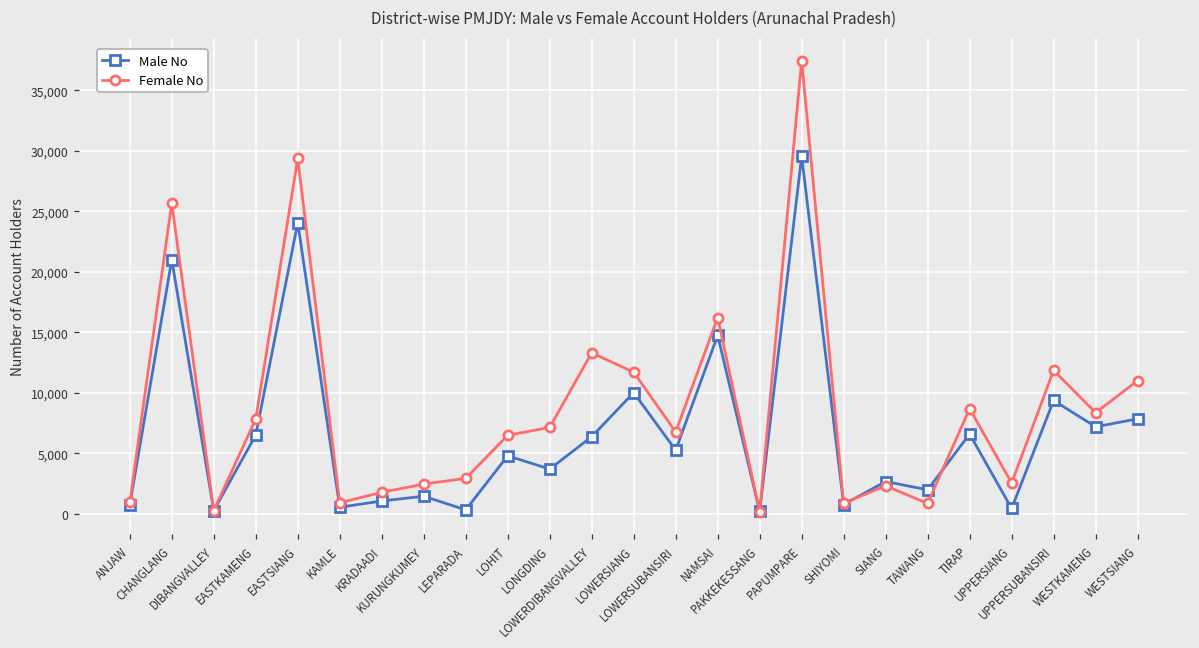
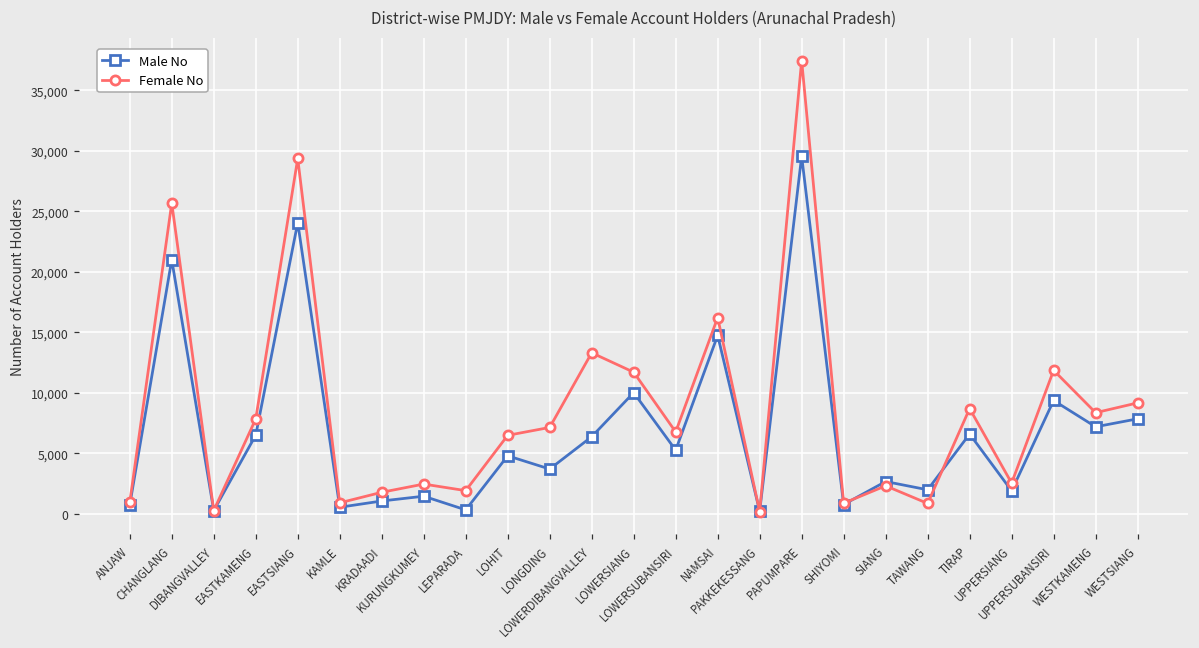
  {
    "Male No": {
      "CHANGLANG": "21,000",
      "EASTKAMENG": "6,500",
      "EASTSIANG": "24,100",
      "KAMLE": "500",
      "KRADAADI": "1,000",
      "KURUNGKUMEY": "1,400",
      "LEPARADA": "300",
      "LOHIT": "4,800",
      "LONGDING": "3,700",
      "LOWERDIBANGVALLEY": "6,400",
      "LOWERSIANG": "10,000",
      "LOWERSUBANSIRI": "5,300",
      "NAMSAI": "14,700",
      "PAPUMPARE": "29,600",
      "SIANG": "2,700",
      "TAWANG": "2,000",
      "TIRAP": "6,600",
-     "UPPERSIANG": "400",
+     "UPPERSIANG": "1,900",
      "UPPERSUBANSIRI": "9,400",
      "WESTKAMENG": "7,200",
      "WESTSIANG": "7,800"
    },
    "Female No": {
      "CHANGLANG": "25,700",
      "EASTKAMENG": "7,800",
      "EASTSIANG": "29,400",
      "KAMLE": "900",
      "KRADAADI": "1,800",
      "KURUNGKUMEY": "2,400",
-     "LEPARADA": "2,900",
+     "LEPARADA": "1,900",
      "LOHIT": "6,500",
      "LONGDING": "7,100",
      "LOWERDIBANGVALLEY": "13,300",
      "LOWERSIANG": "11,700",
      "LOWERSUBANSIRI": "6,800",
      "NAMSAI": "16,200",
      "PAPUMPARE": "37,500",
      "SIANG": "2,300",
      "TAWANG": "800",
      "TIRAP": "8,700",
      "UPPERSIANG": "2,500",
      "UPPERSUBANSIRI": "11,900",
      "WESTKAMENG": "8,400",
-     "WESTSIANG": "11,000"
+     "WESTSIANG": "9,200"
    }
  }
